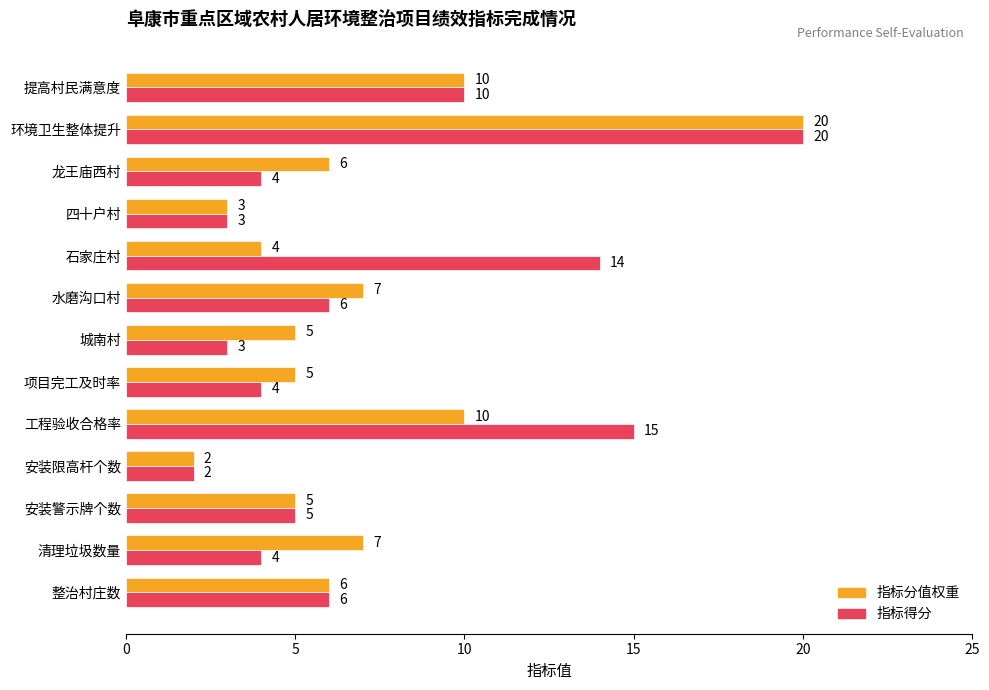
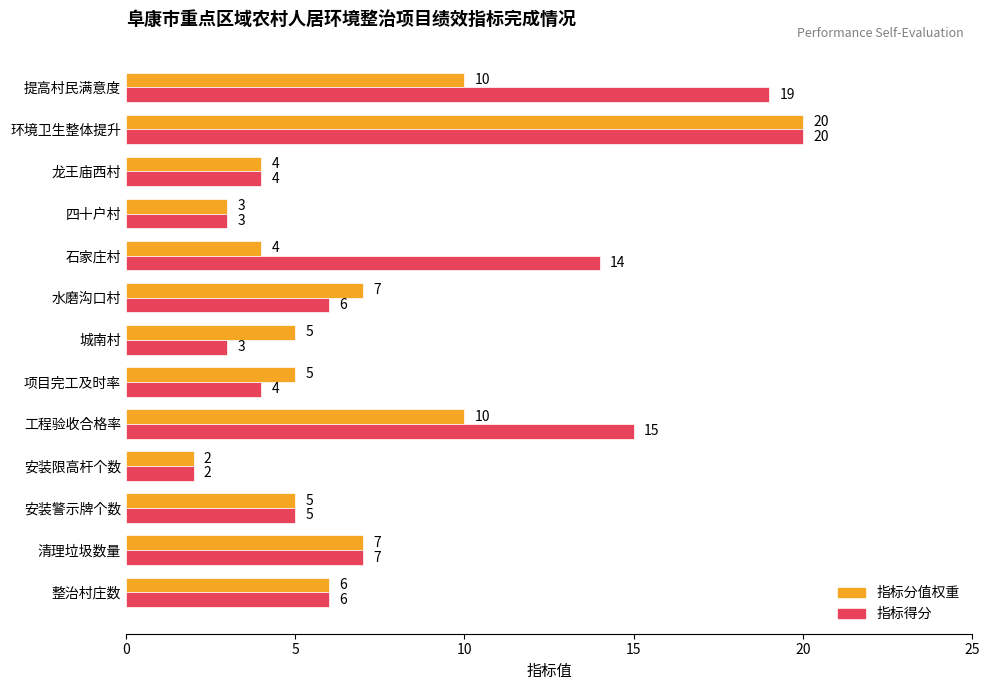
  {
    "指标分值权重": {
      "提高村民满意度": 10,
      "环境卫生整体提升": 20,
-     "龙王庙西村": 6,
+     "龙王庙西村": 4,
      "四十户村": 3,
      "石家庄村": 4,
      "水磨沟口村": 7,
      "城南村": 5,
      "项目完工及时率": 5,
      "工程验收合格率": 10,
      "安装限高杆个数": 2,
      "安装警示牌个数": 5,
      "清理垃圾数量": 7,
      "整治村庄数": 6
    },
    "指标得分": {
-     "提高村民满意度": 10,
+     "提高村民满意度": 19,
      "环境卫生整体提升": 20,
      "龙王庙西村": 4,
      "四十户村": 3,
      "石家庄村": 14,
      "水磨沟口村": 6,
      "城南村": 3,
      "项目完工及时率": 4,
      "工程验收合格率": 15,
      "安装限高杆个数": 2,
      "安装警示牌个数": 5,
-     "清理垃圾数量": 4,
+     "清理垃圾数量": 7,
      "整治村庄数": 6
    }
  }
